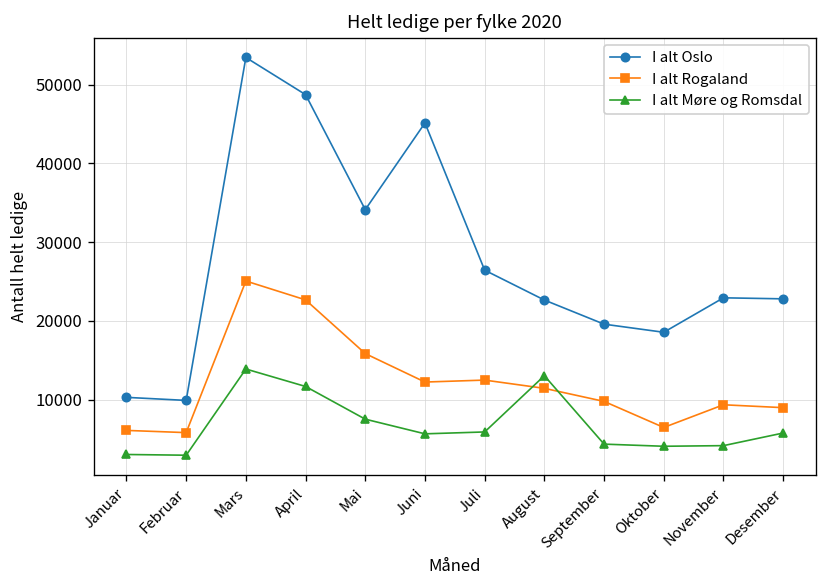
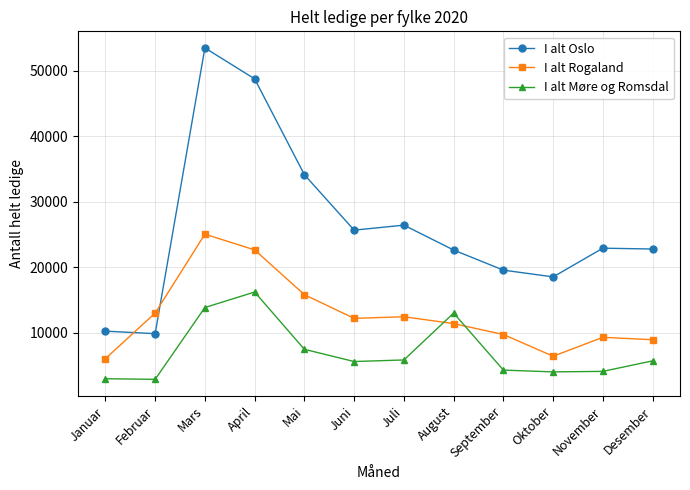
  {
    "I alt Oslo": {
      "Januar": 10000,
      "Februar": 10000,
      "Mars": 53000,
      "April": 49000,
      "Mai": 34000,
-     "Juni": 45000,
+     "Juni": 26000,
      "Juli": 26000,
      "August": 23000,
      "September": 20000,
      "Oktober": 19000,
      "November": 23000,
      "Desember": 23000
    },
    "I alt Rogaland": {
      "Januar": 6000,
-     "Februar": 6000,
+     "Februar": 13000,
      "Mars": 25000,
      "April": 23000,
      "Mai": 16000,
      "Juni": 12000,
      "Juli": 12000,
      "August": 11000,
      "September": 10000,
      "Oktober": 6000,
      "November": 9000,
      "Desember": 9000
    },
    "I alt Møre og Romsdal": {
      "Januar": 3000,
      "Februar": 3000,
      "Mars": 14000,
-     "April": 12000,
+     "April": 16000,
      "Mai": 8000,
      "Juni": 6000,
      "Juli": 6000,
      "August": 13000,
      "September": 4000,
      "Oktober": 4000,
      "November": 4000,
      "Desember": 6000
    }
  }
